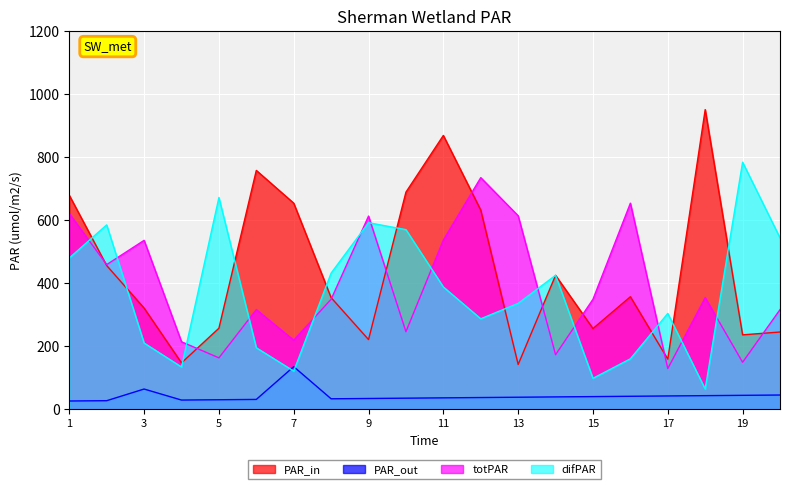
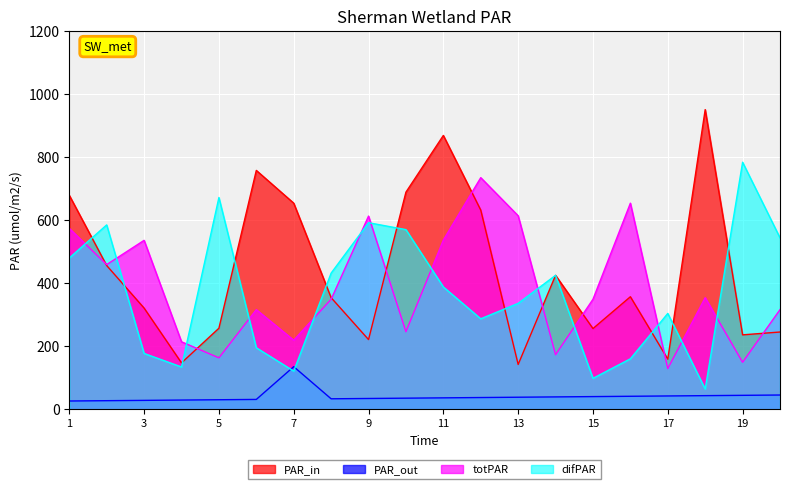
  {
    "PAR_in": {
      "1": 680,
      "3": 320,
      "5": 260,
      "7": 650,
      "9": 220,
      "11": 870,
      "13": 140,
      "15": 260,
      "17": 160,
      "19": 240
    },
    "PAR_out": {
      "1": 30,
-     "3": 60,
+     "3": 30,
      "5": 30,
      "7": 140,
      "9": 30,
      "11": 40,
      "13": 40,
      "15": 40,
      "17": 40,
      "19": 40
    },
    "totPAR": {
-     "1": 620,
+     "1": 570,
      "3": 540,
      "5": 160,
      "7": 220,
      "9": 610,
      "11": 540,
      "13": 610,
      "15": 350,
      "17": 130,
      "19": 150
    },
    "difPAR": {
      "1": 480,
-     "3": 210,
+     "3": 180,
      "5": 670,
      "7": 120,
      "9": 590,
      "11": 390,
      "13": 340,
      "15": 100,
      "17": 300,
      "19": 780
    }
  }
